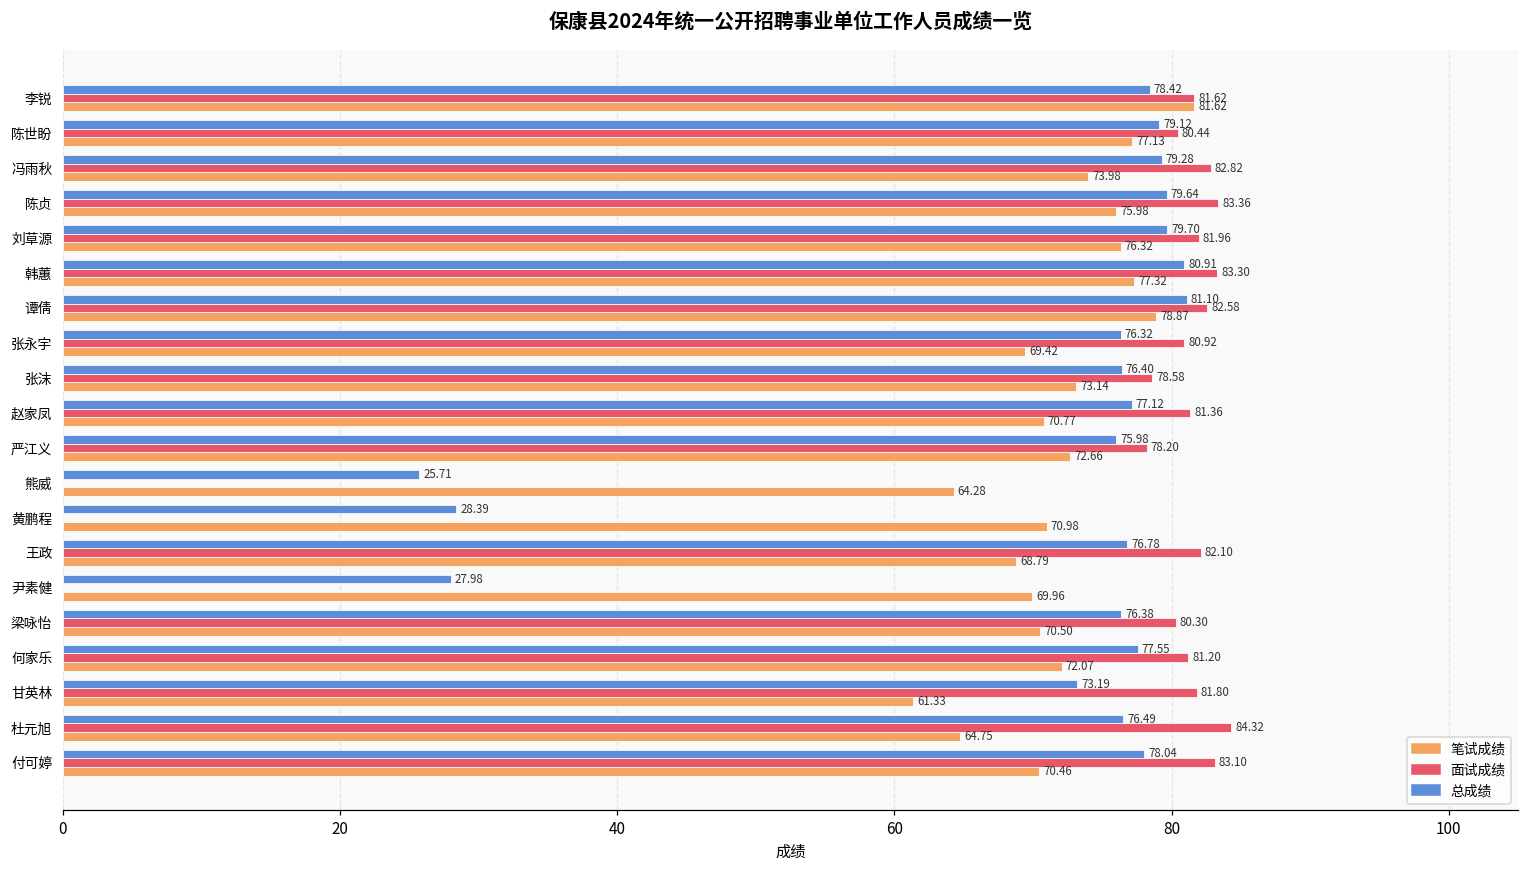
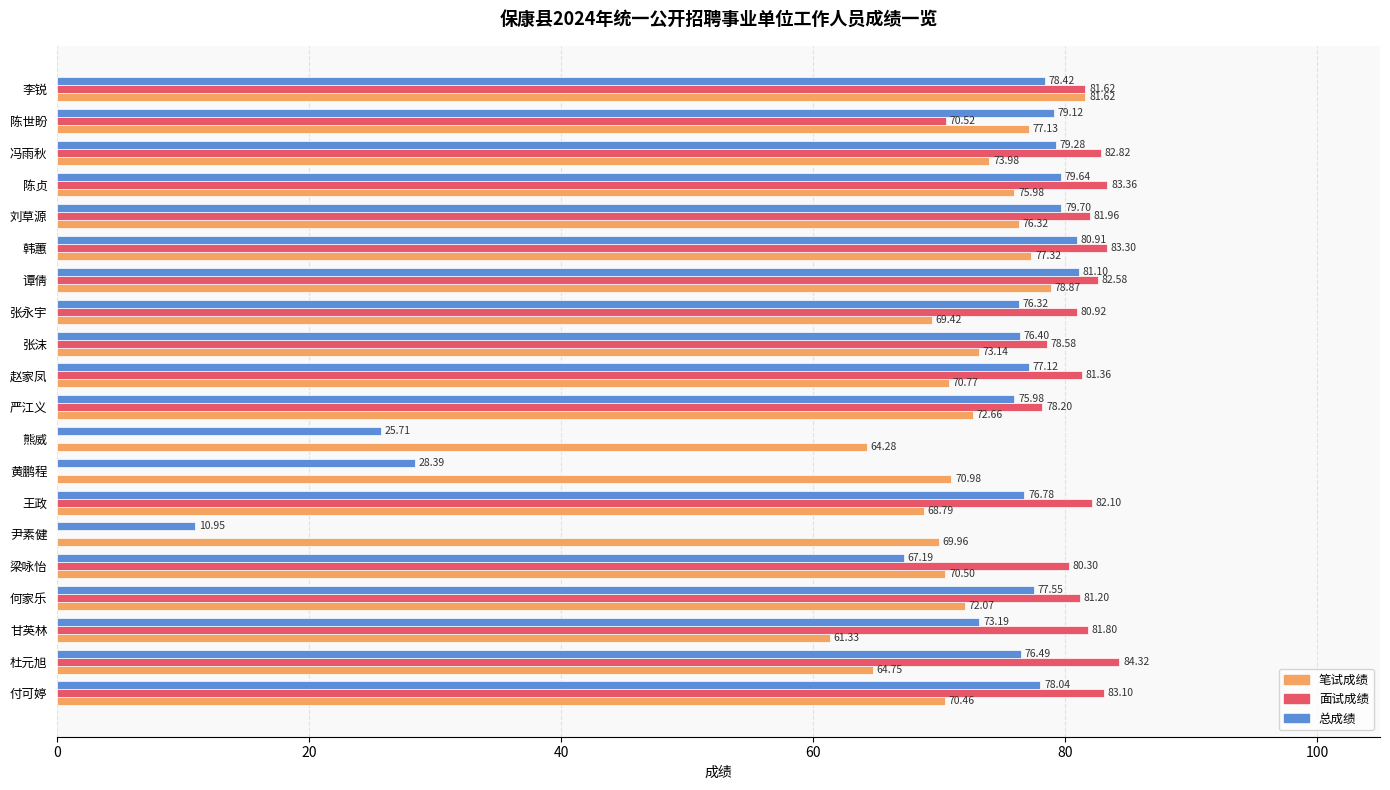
  {
    "笔试成绩": {
      "陈世盼": 77.13,
      "冯雨秋": 73.98,
      "陈贞": 75.98,
      "刘草源": 76.32,
      "韩蕙": 77.32,
      "谭倩": 78.87,
      "张永宇": 69.42,
      "张沫": 73.14,
      "赵家凤": 70.77,
      "严江义": 72.66,
      "熊威": 64.28,
      "黄鹏程": 70.98,
      "王政": 68.79,
      "尹素健": 69.96,
      "梁咏怡": 70.50,
      "何家乐": 72.07,
      "甘英林": 61.33,
      "杜元旭": 64.75,
      "付可婷": 70.46
    },
    "面试成绩": {
-     "陈世盼": 80.44,
+     "陈世盼": 70.52,
      "冯雨秋": 82.82,
      "陈贞": 83.36,
      "刘草源": 81.96,
      "韩蕙": 83.30,
      "谭倩": 82.58,
      "张永宇": 80.92,
      "张沫": 78.58,
      "赵家凤": 81.36,
      "严江义": 78.20,
      "王政": 82.10,
      "梁咏怡": 80.30,
      "何家乐": 81.20,
      "甘英林": 81.80,
      "杜元旭": 84.32,
      "付可婷": 83.10
    },
    "总成绩": {
      "李锐": 78.42,
      "陈世盼": 79.12,
      "冯雨秋": 79.28,
      "陈贞": 79.64,
      "刘草源": 79.70,
      "韩蕙": 80.91,
      "谭倩": 81.10,
      "张永宇": 76.32,
      "张沫": 76.40,
      "赵家凤": 77.12,
      "严江义": 75.98,
      "熊威": 25.71,
      "黄鹏程": 28.39,
      "王政": 76.78,
-     "尹素健": 27.98,
-     "梁咏怡": 76.38,
+     "尹素健": 10.95,
+     "梁咏怡": 67.19,
      "何家乐": 77.55,
      "甘英林": 73.19,
      "杜元旭": 76.49,
      "付可婷": 78.04
    }
  }
